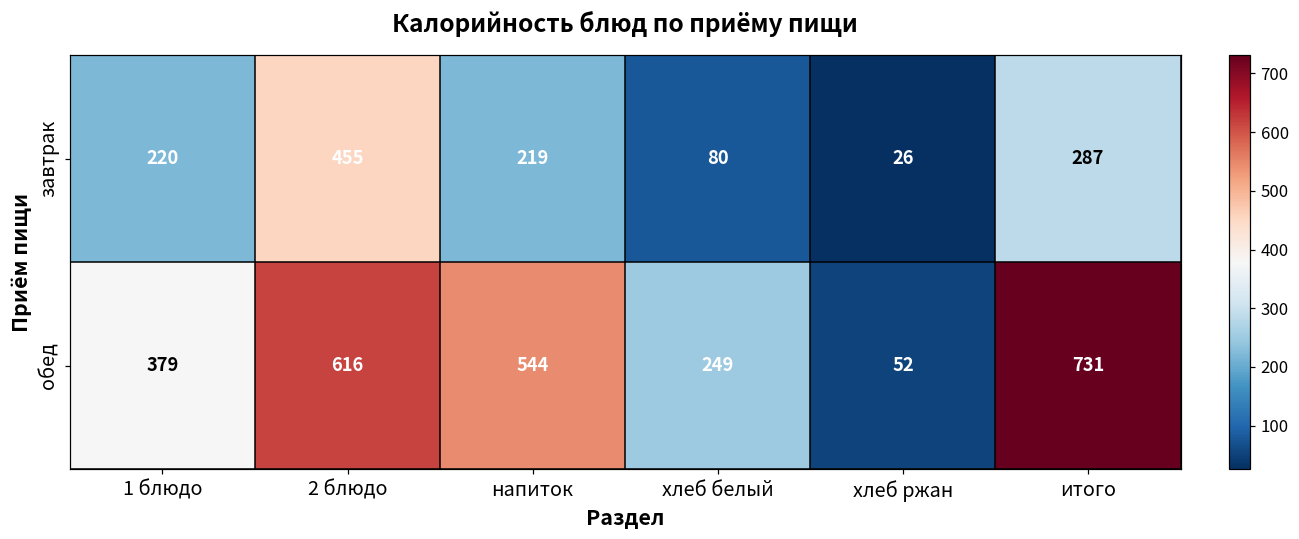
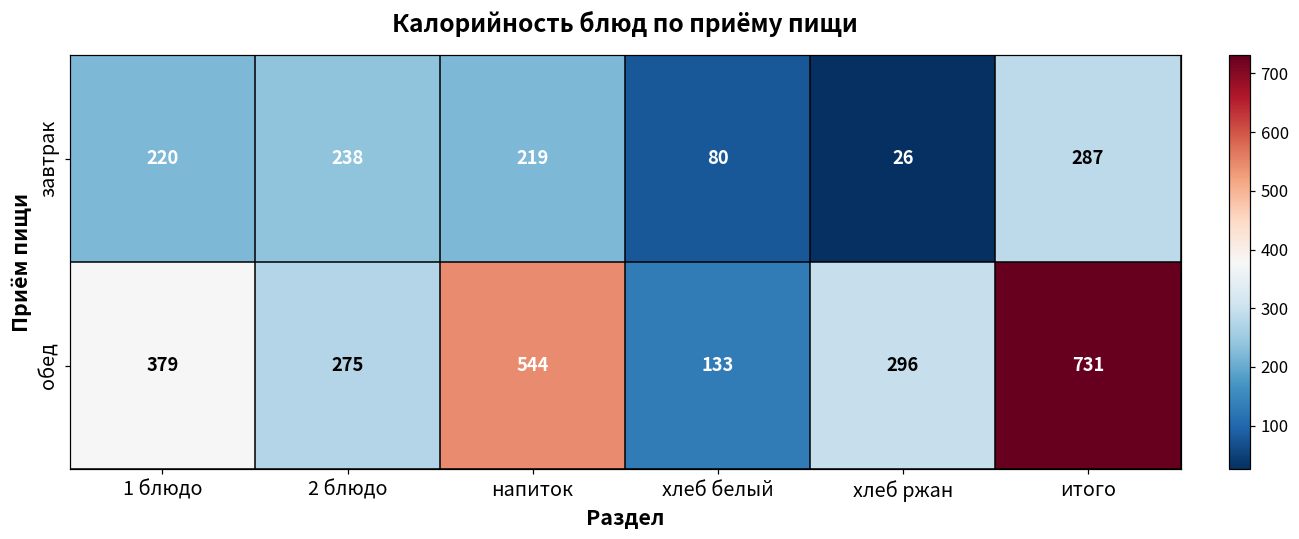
  {
    "завтрак": {
      "1 блюдо": 220,
-     "2 блюдо": 455,
+     "2 блюдо": 238,
      "напиток": 219,
      "хлеб белый": 80,
      "хлеб ржан": 26,
      "итого": 287
    },
    "обед": {
      "1 блюдо": 379,
-     "2 блюдо": 616,
+     "2 блюдо": 275,
      "напиток": 544,
-     "хлеб белый": 249,
-     "хлеб ржан": 52,
+     "хлеб белый": 133,
+     "хлеб ржан": 296,
      "итого": 731
    }
  }
